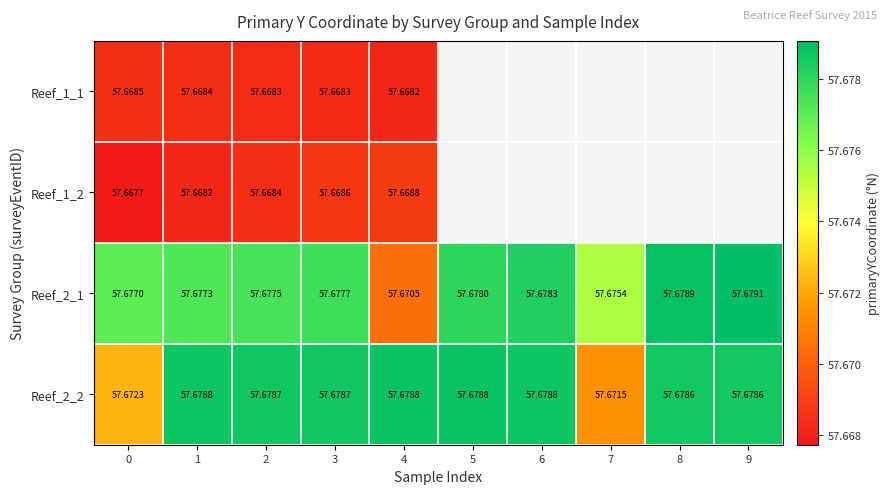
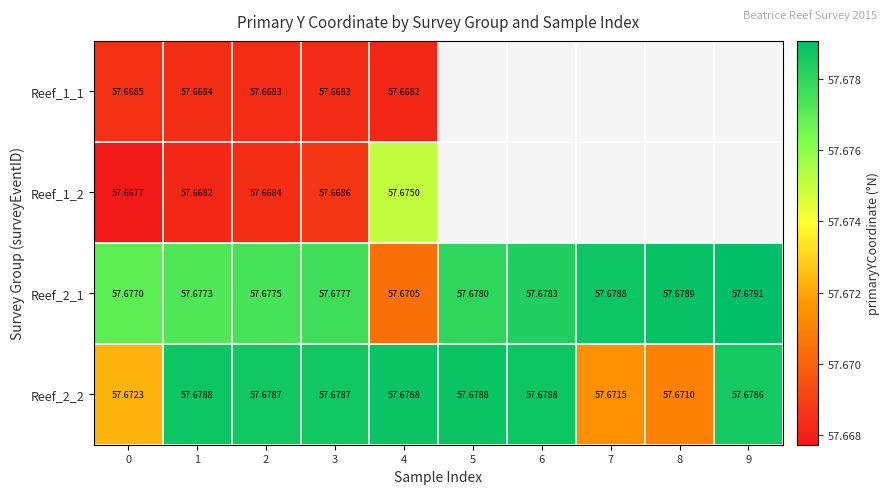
  {
    "Reef_1_1": {
      "0": 57.6685,
      "1": 57.6684,
      "2": 57.6683,
      "3": 57.6683,
      "4": 57.6682
    },
    "Reef_1_2": {
      "0": 57.6677,
      "1": 57.6682,
      "2": 57.6684,
      "3": 57.6686,
-     "4": 57.6688
+     "4": 57.6750
    },
    "Reef_2_1": {
      "0": 57.6770,
      "1": 57.6773,
      "2": 57.6775,
      "3": 57.6777,
      "4": 57.6705,
      "5": 57.6780,
      "6": 57.6783,
-     "7": 57.6754,
+     "7": 57.6788,
      "8": 57.6789,
      "9": 57.6791
    },
    "Reef_2_2": {
      "0": 57.6723,
      "1": 57.6788,
      "2": 57.6787,
      "3": 57.6787,
      "4": 57.6788,
      "5": 57.6788,
      "6": 57.6788,
      "7": 57.6715,
-     "8": 57.6786,
+     "8": 57.6710,
      "9": 57.6786
    }
  }
